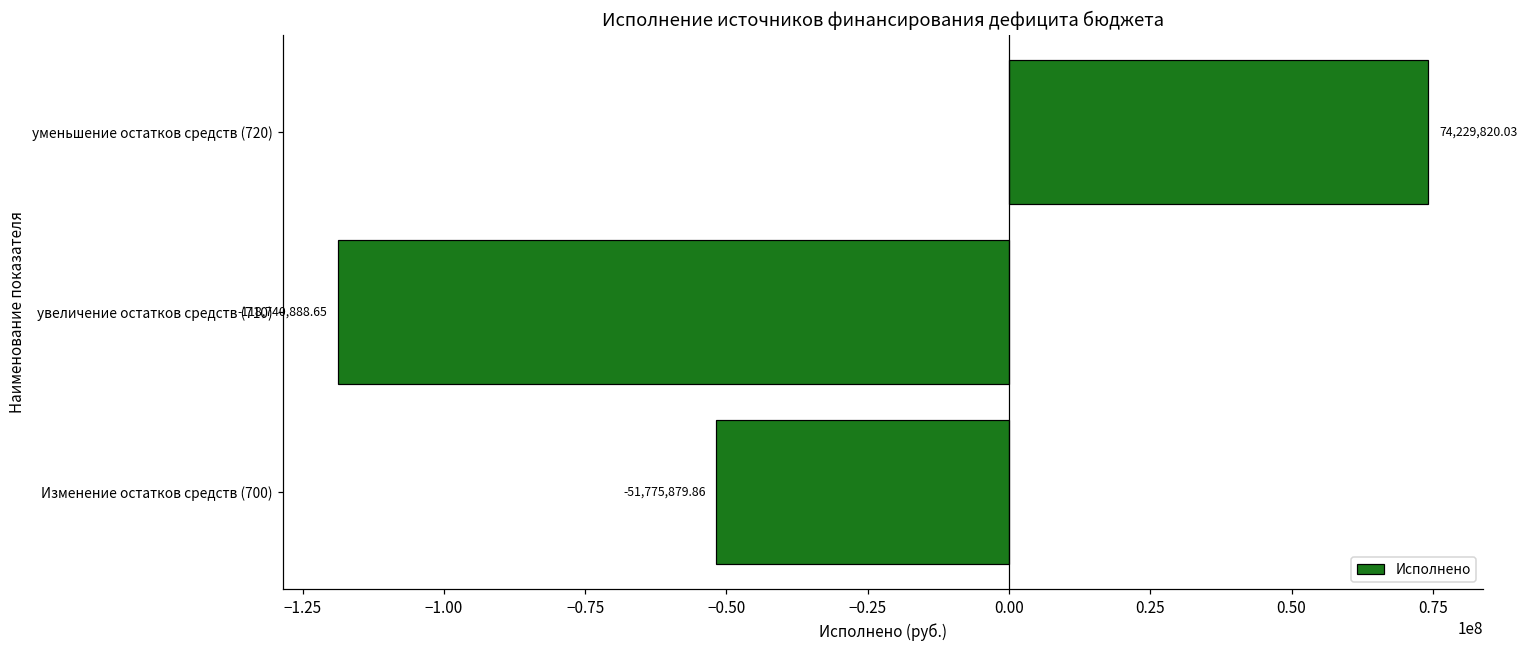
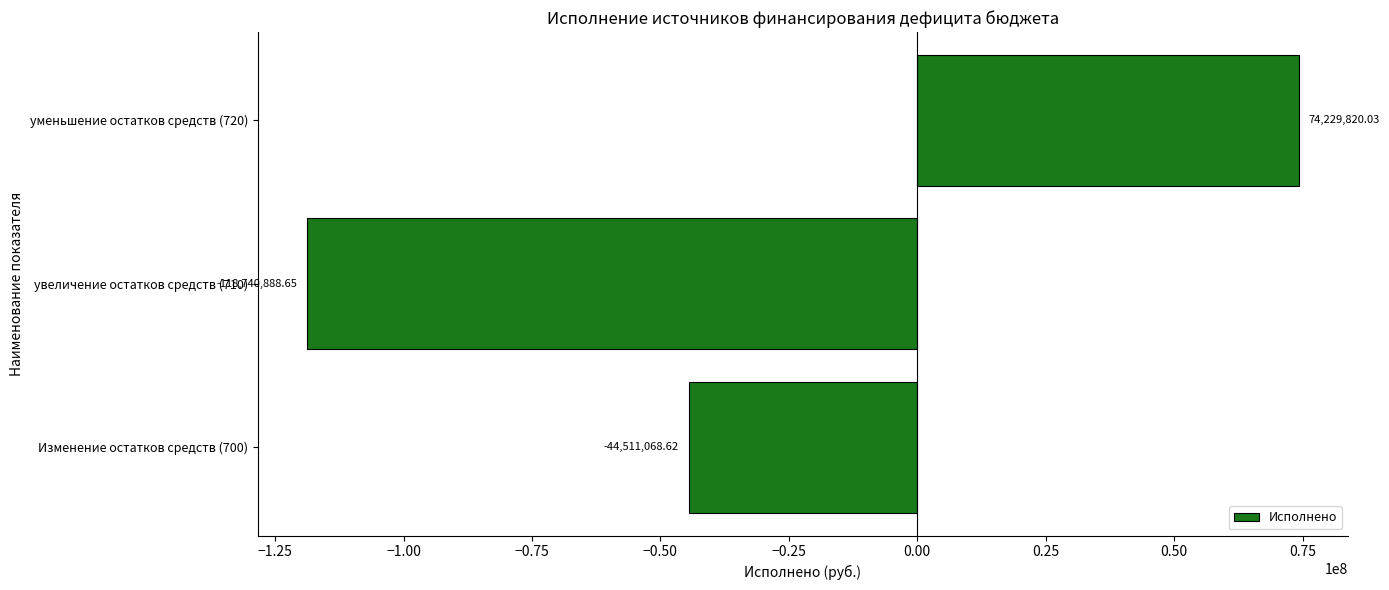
  {
    "уменьшение остатков средств (720)": "74,229,820.03",
    "увеличение остатков средств (710)": "-118,740,888.65",
-   "Изменение остатков средств (700)": "-51,775,879.86"
+   "Изменение остатков средств (700)": "-44,511,068.62"
  }
